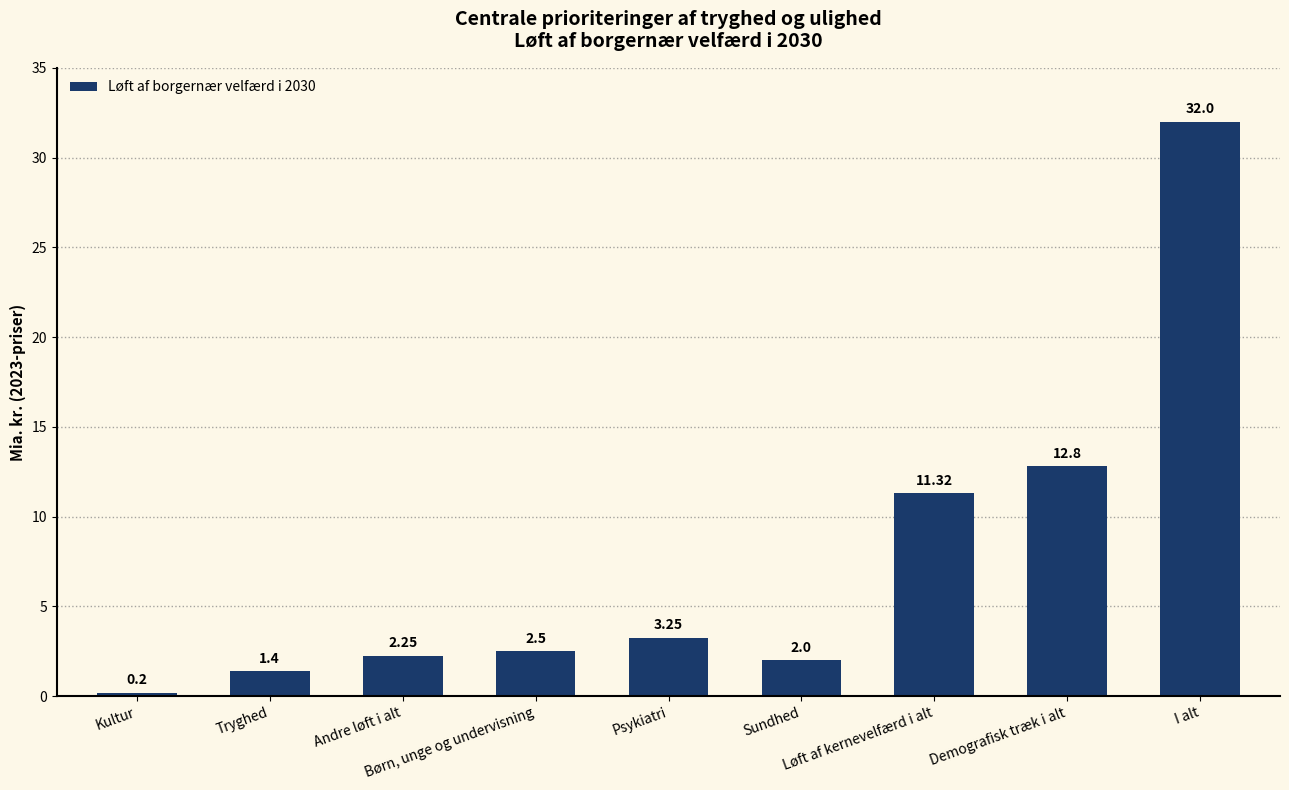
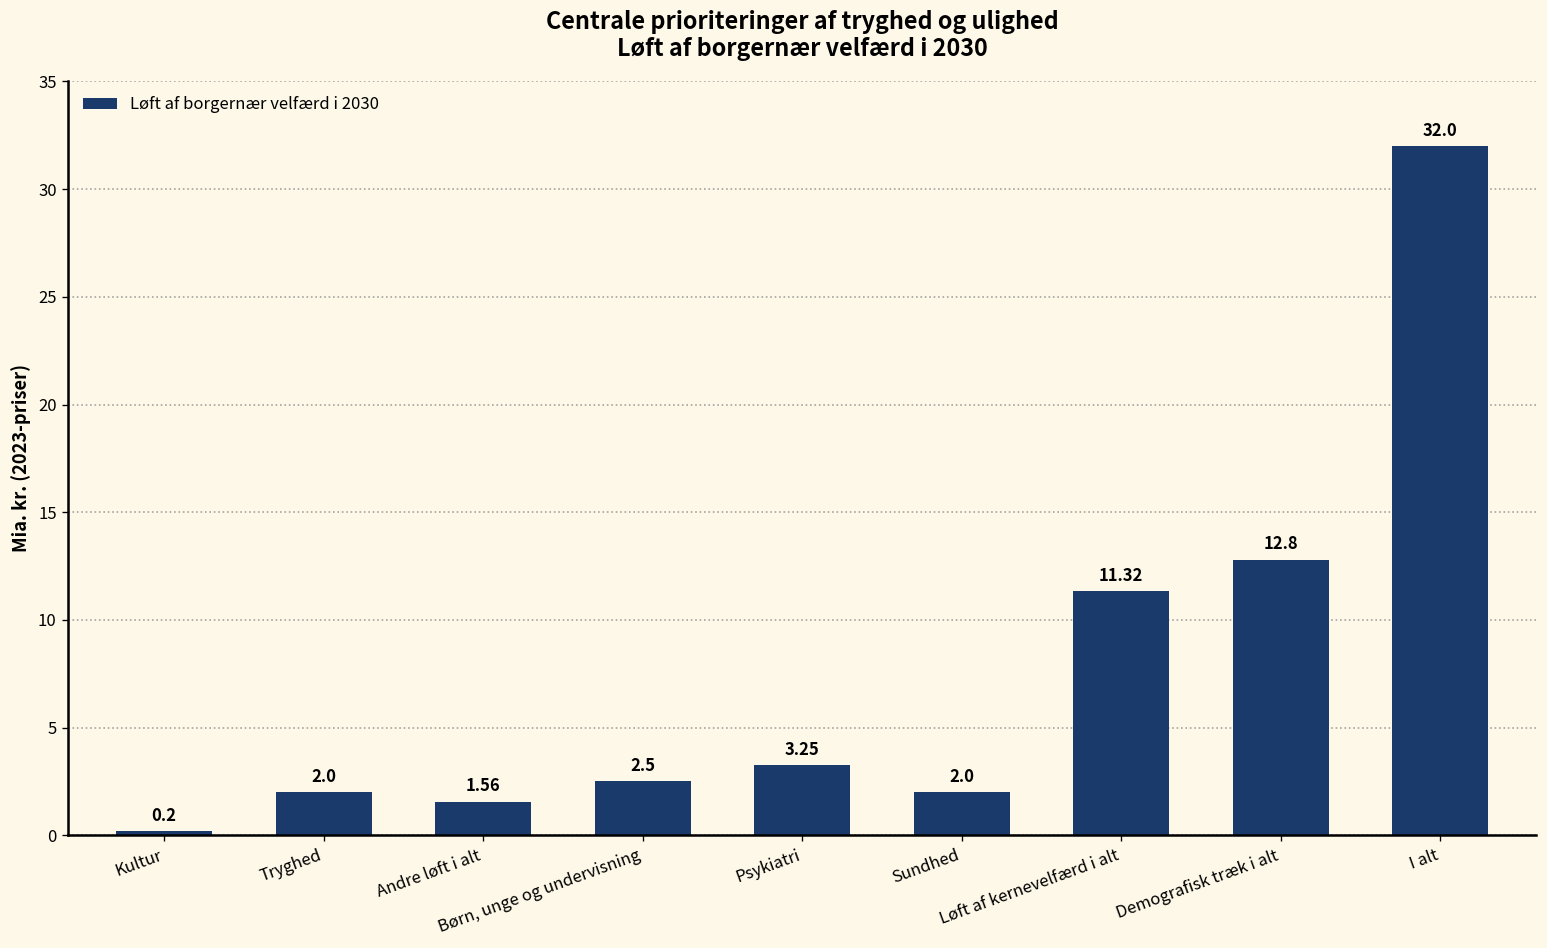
  {
    "Kultur": 0.2,
-   "Tryghed": 1.4,
-   "Andre løft i alt": 2.25,
+   "Tryghed": 2.0,
+   "Andre løft i alt": 1.56,
    "Børn, unge og undervisning": 2.5,
    "Psykiatri": 3.25,
    "Sundhed": 2.0,
    "Løft af kernevelfærd i alt": 11.32,
    "Demografisk træk i alt": 12.8,
    "I alt": 32.0
  }
